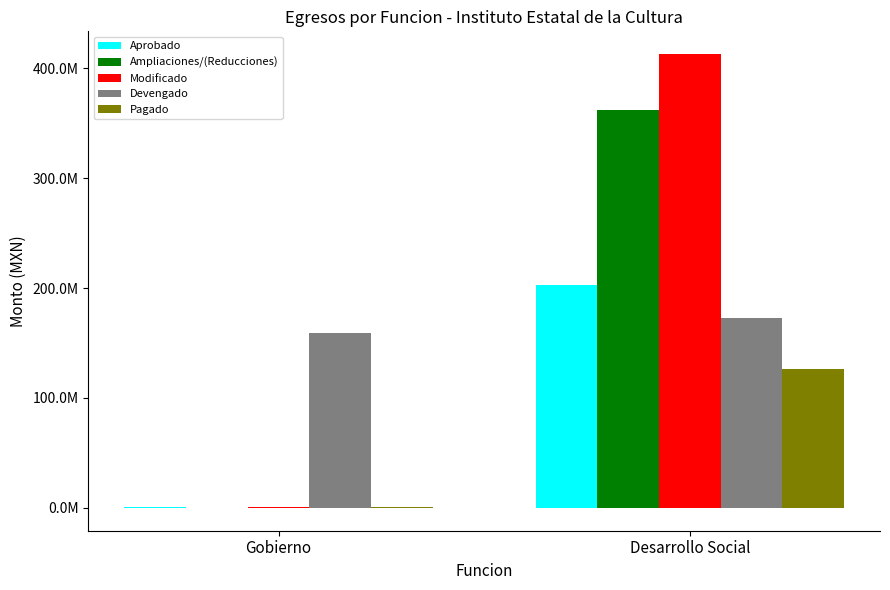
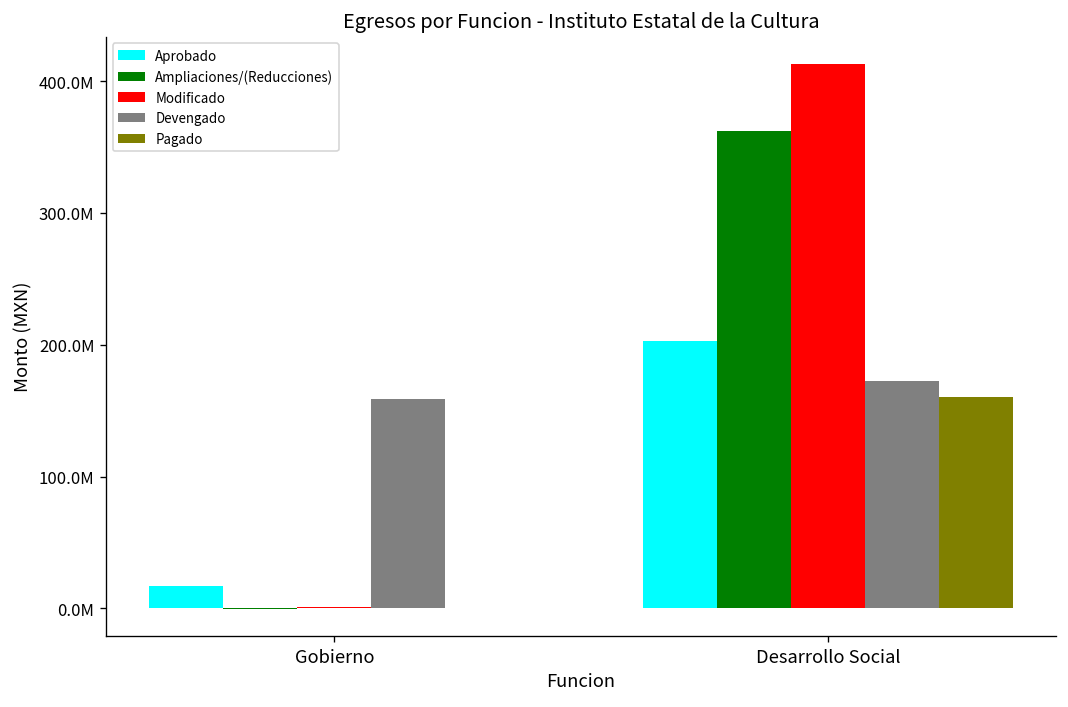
  {
    "Aprobado": {
-     "Gobierno": 1000000,
+     "Gobierno": 17000000,
      "Desarrollo Social": 203000000
    },
    "Ampliaciones/(Reducciones)": {
      "Desarrollo Social": 362000000
    },
    "Modificado": {
      "Desarrollo Social": 413000000
    },
    "Devengado": {
      "Gobierno": 159000000,
      "Desarrollo Social": 172000000
    },
    "Pagado": {
-     "Desarrollo Social": 127000000
+     "Desarrollo Social": 161000000
    }
  }
